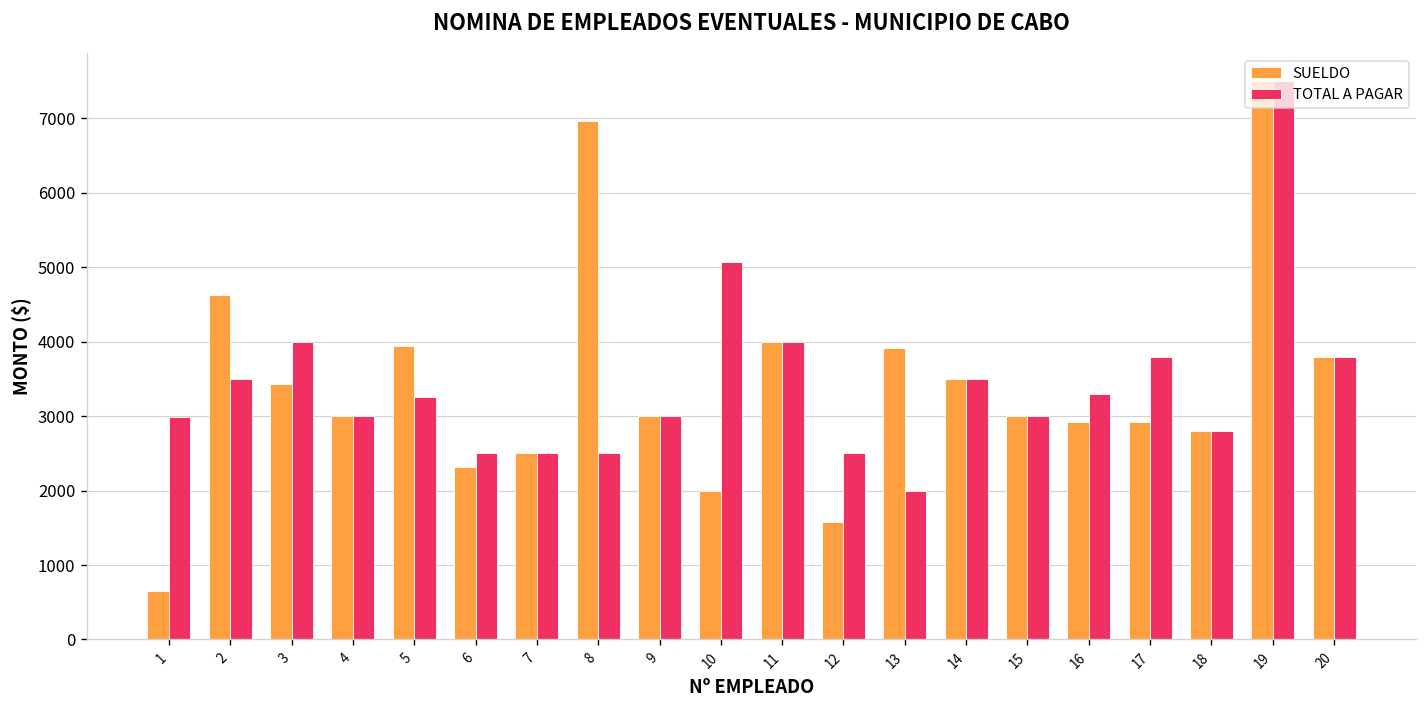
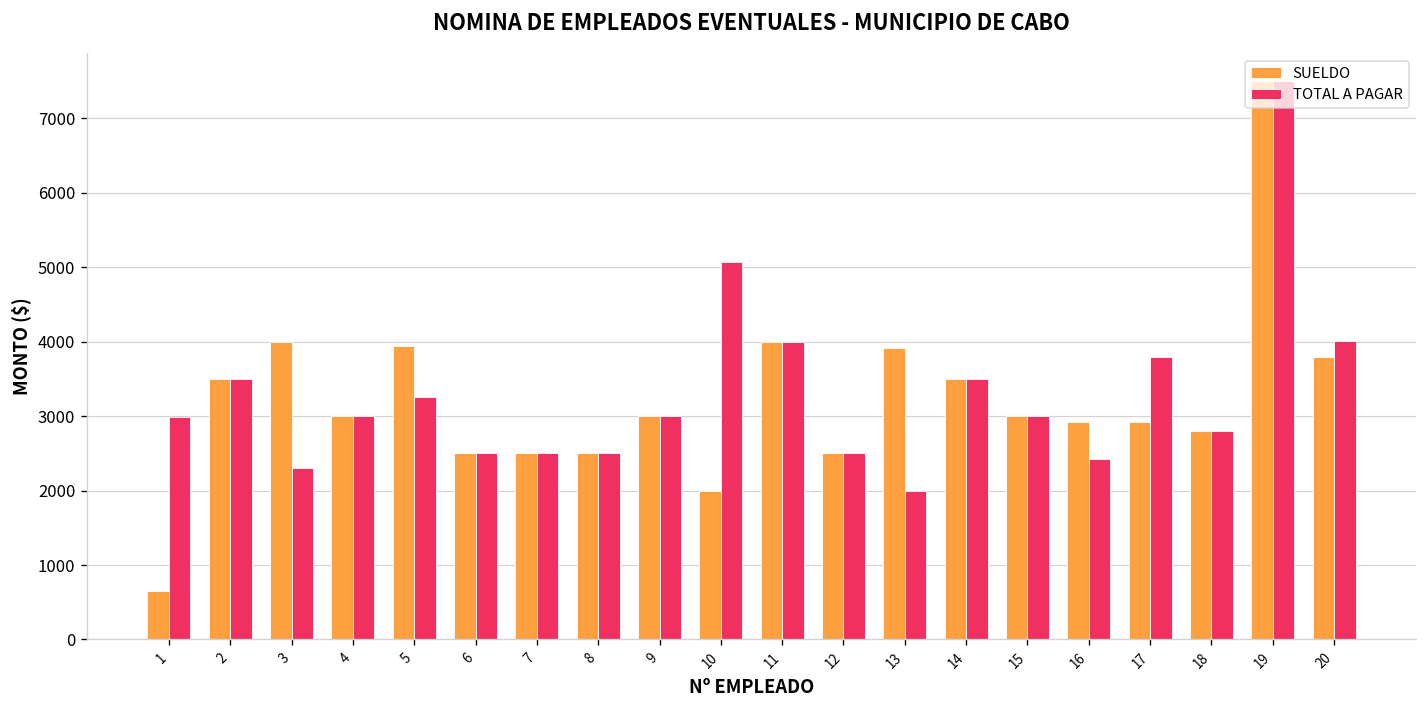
  {
    "SUELDO": {
      "1": 600,
-     "2": 4600,
-     "3": 3400,
+     "2": 3500,
+     "3": 4000,
      "4": 3000,
      "5": 3900,
-     "6": 2300,
+     "6": 2500,
      "7": 2500,
-     "8": 7000,
+     "8": 2500,
      "9": 3000,
      "10": 2000,
      "11": 4000,
-     "12": 1600,
+     "12": 2500,
      "13": 3900,
      "14": 3500,
      "15": 3000,
      "16": 2900,
      "17": 2900,
      "18": 2800,
      "20": 3800
    },
    "TOTAL A PAGAR": {
      "1": 3000,
      "2": 3500,
-     "3": 4000,
+     "3": 2300,
      "4": 3000,
      "5": 3300,
      "6": 2500,
      "7": 2500,
      "8": 2500,
      "9": 3000,
      "10": 5100,
      "11": 4000,
      "12": 2500,
      "13": 2000,
      "14": 3500,
      "15": 3000,
-     "16": 3300,
+     "16": 2400,
      "17": 3800,
      "18": 2800,
-     "20": 3800
+     "20": 4000
    }
  }
